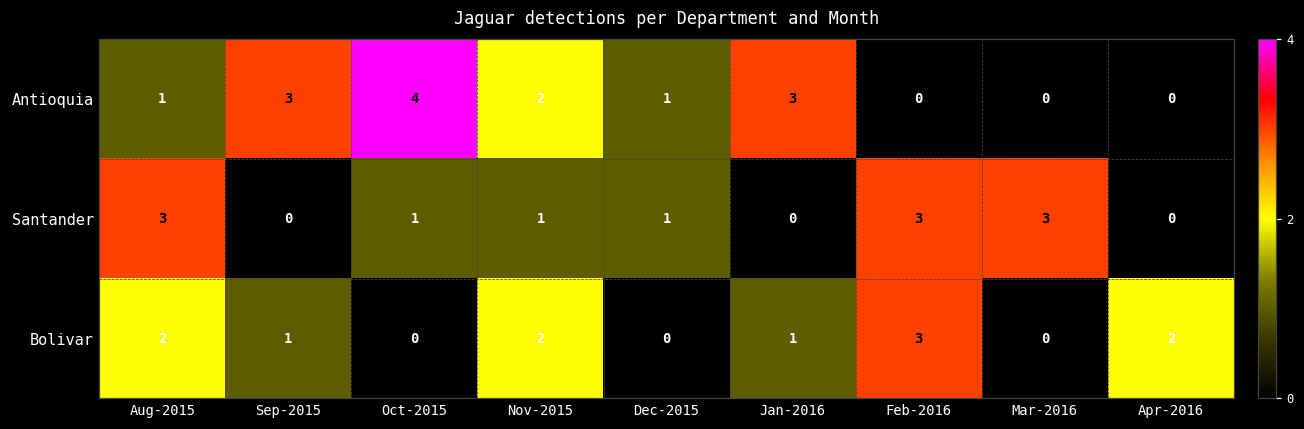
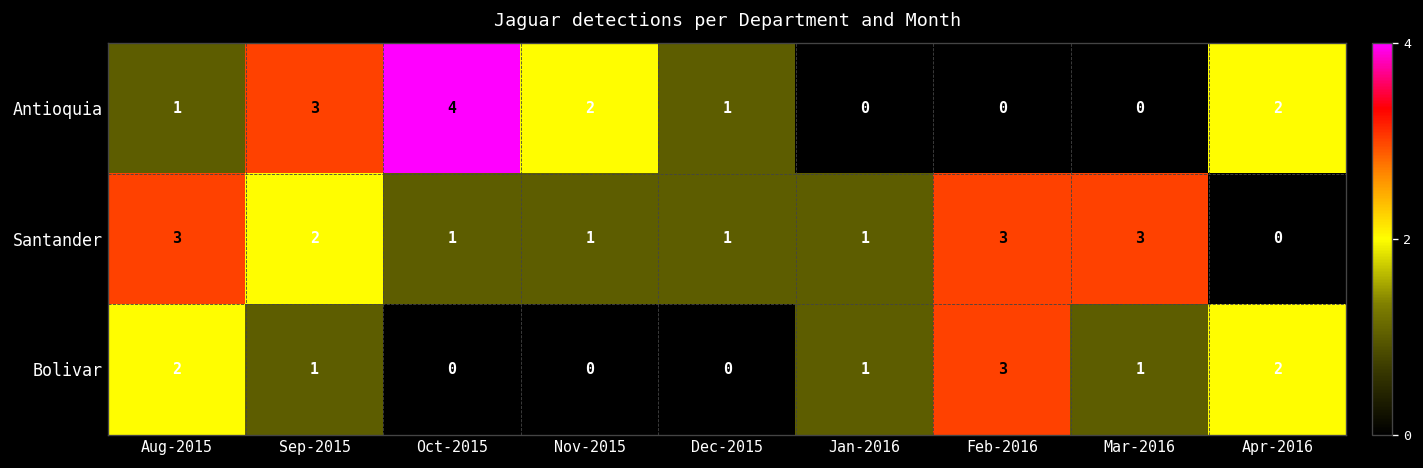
  {
    "Antioquia": {
      "Aug-2015": 1,
      "Sep-2015": 3,
      "Oct-2015": 4,
      "Nov-2015": 2,
      "Dec-2015": 1,
-     "Jan-2016": 3,
+     "Jan-2016": 0,
      "Feb-2016": 0,
      "Mar-2016": 0,
-     "Apr-2016": 0
+     "Apr-2016": 2
    },
    "Santander": {
      "Aug-2015": 3,
-     "Sep-2015": 0,
+     "Sep-2015": 2,
      "Oct-2015": 1,
      "Nov-2015": 1,
      "Dec-2015": 1,
-     "Jan-2016": 0,
+     "Jan-2016": 1,
      "Feb-2016": 3,
      "Mar-2016": 3,
      "Apr-2016": 0
    },
    "Bolivar": {
      "Aug-2015": 2,
      "Sep-2015": 1,
      "Oct-2015": 0,
-     "Nov-2015": 2,
+     "Nov-2015": 0,
      "Dec-2015": 0,
      "Jan-2016": 1,
      "Feb-2016": 3,
-     "Mar-2016": 0,
+     "Mar-2016": 1,
      "Apr-2016": 2
    }
  }
